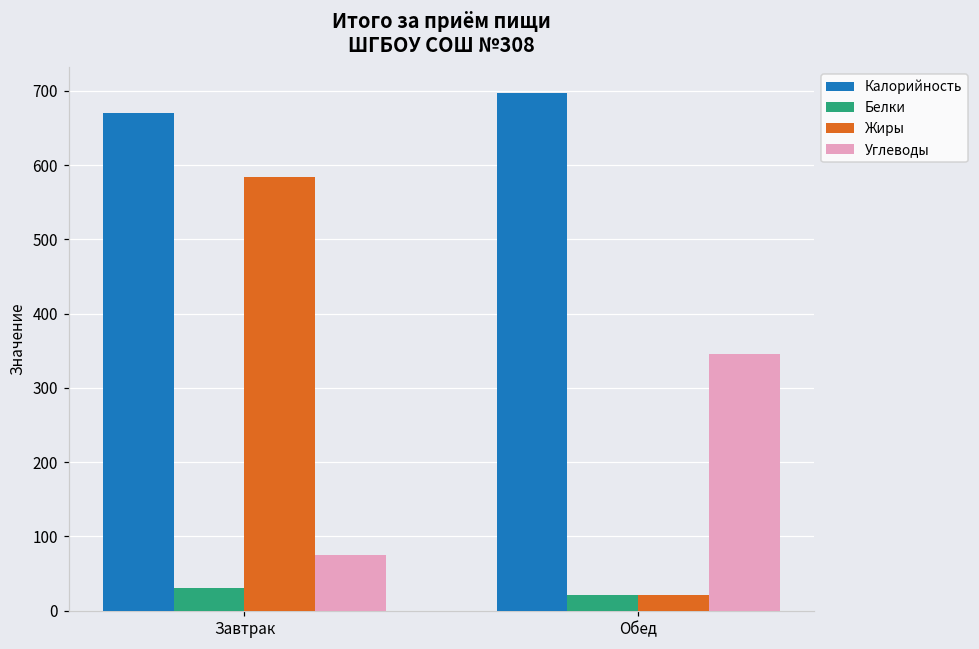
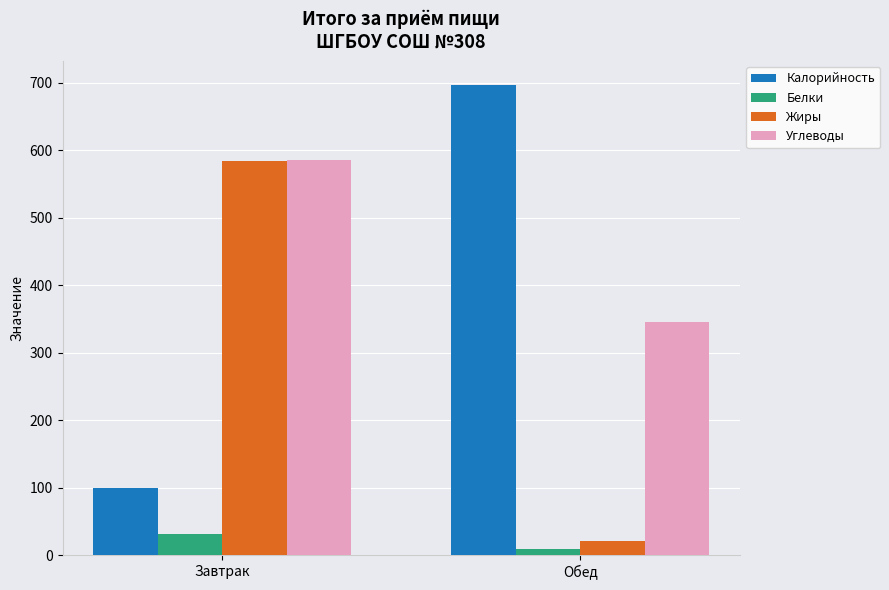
  {
    "Калорийность": {
-     "Завтрак": 670,
+     "Завтрак": 100,
      "Обед": 700
    },
    "Белки": {
      "Завтрак": 30,
-     "Обед": 20
+     "Обед": 10
    },
    "Жиры": {
      "Завтрак": 580,
      "Обед": 20
    },
    "Углеводы": {
-     "Завтрак": 70,
+     "Завтрак": 590,
      "Обед": 350
    }
  }
